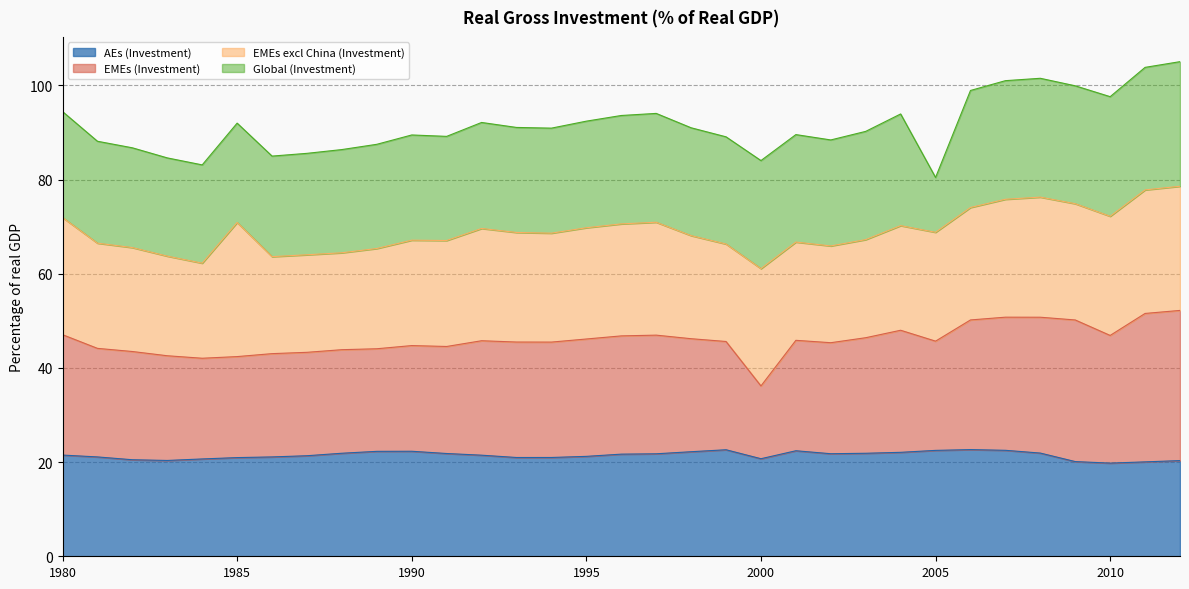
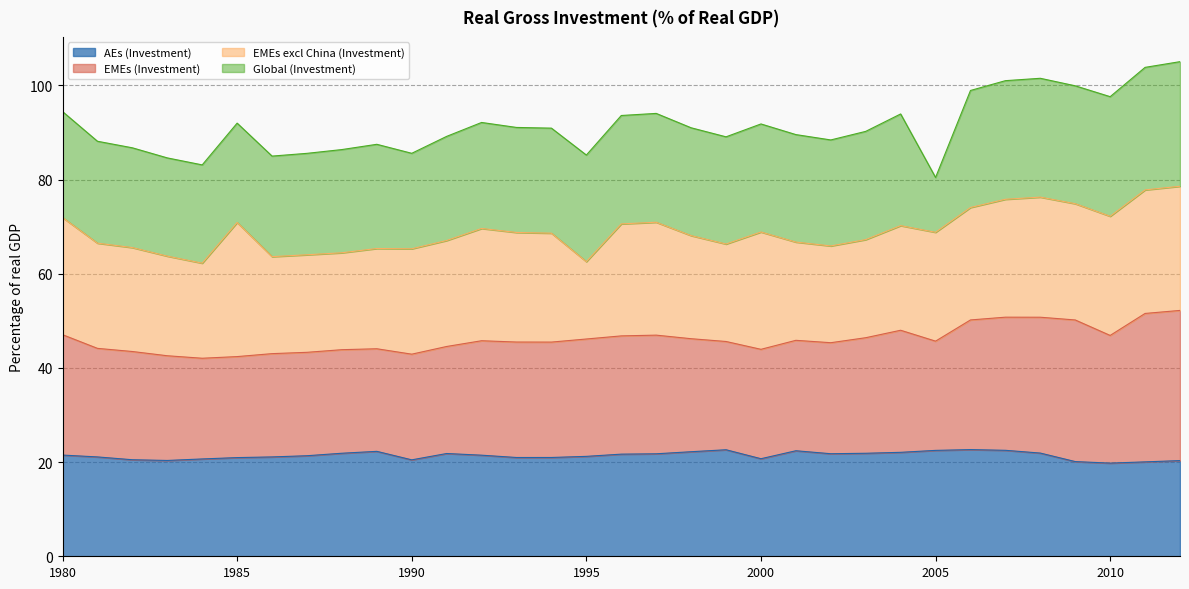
  {
    "AEs (Investment)": {
      "1980": 21,
      "1985": 21,
-     "1990": 22,
+     "1990": 20,
      "1995": 21,
      "2000": 21,
      "2005": 22,
      "2010": 20
    },
    "EMEs (Investment)": {
      "1980": 26,
      "1985": 21,
      "1990": 22,
      "1995": 25,
-     "2000": 15,
+     "2000": 23,
      "2005": 23,
      "2010": 27
    },
    "EMEs excl China (Investment)": {
      "1980": 25,
      "1985": 28,
      "1990": 22,
-     "1995": 24,
+     "1995": 16,
      "2000": 25,
      "2005": 23,
      "2010": 25
    },
    "Global (Investment)": {
      "1980": 23,
      "1985": 21,
-     "1990": 22,
+     "1990": 20,
      "1995": 23,
      "2000": 23,
      "2005": 12,
      "2010": 25
    }
  }
